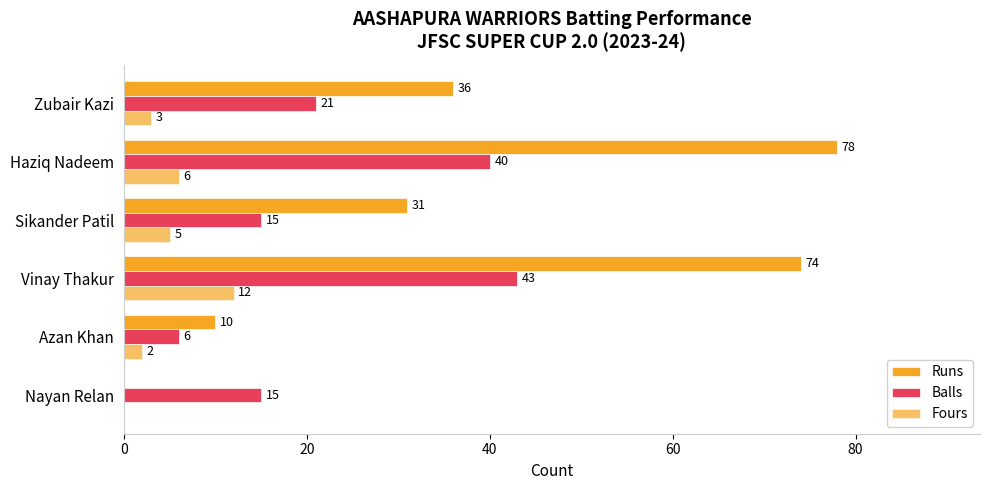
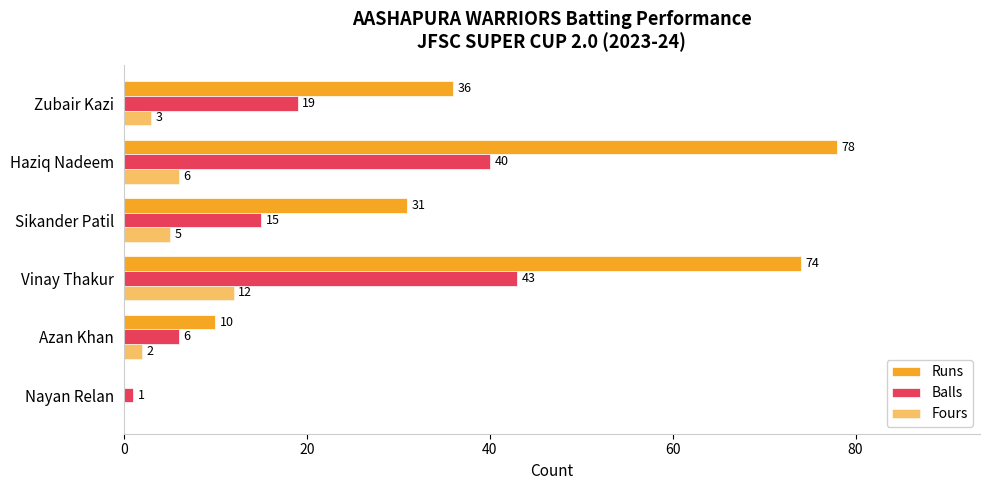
  {
    "Balls": {
-     "Zubair Kazi": 21,
+     "Zubair Kazi": 19,
      "Haziq Nadeem": 40,
      "Sikander Patil": 15,
      "Vinay Thakur": 43,
      "Azan Khan": 6,
-     "Nayan Relan": 15
+     "Nayan Relan": 1
    }
  }
